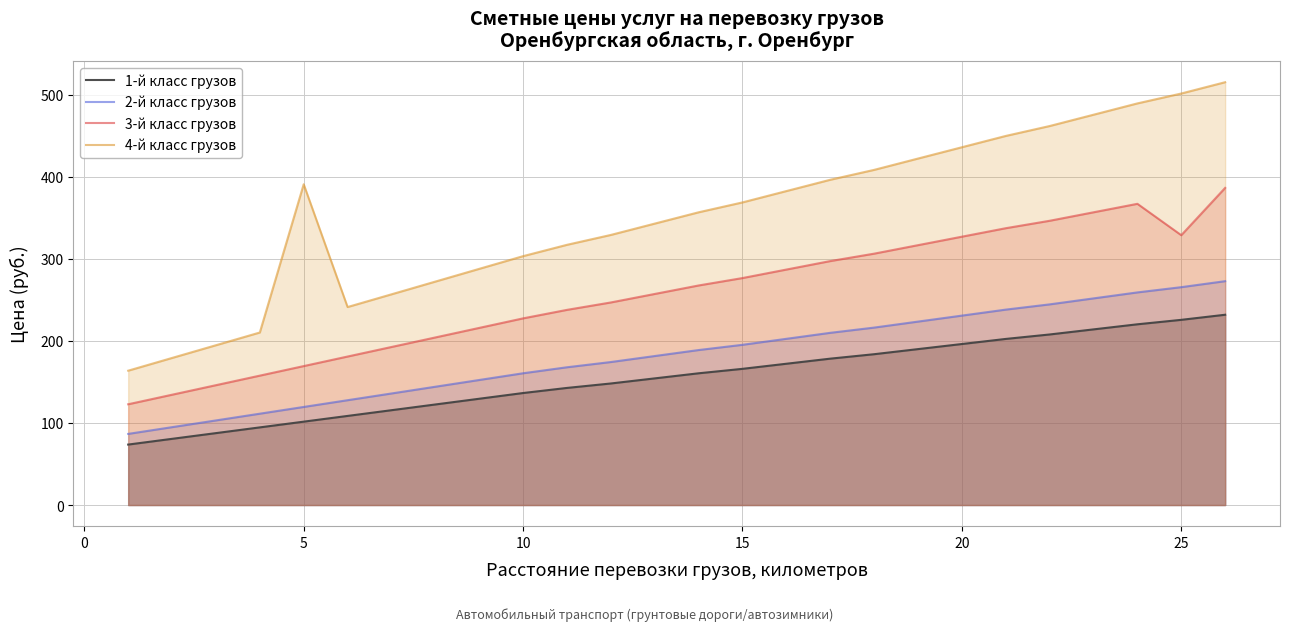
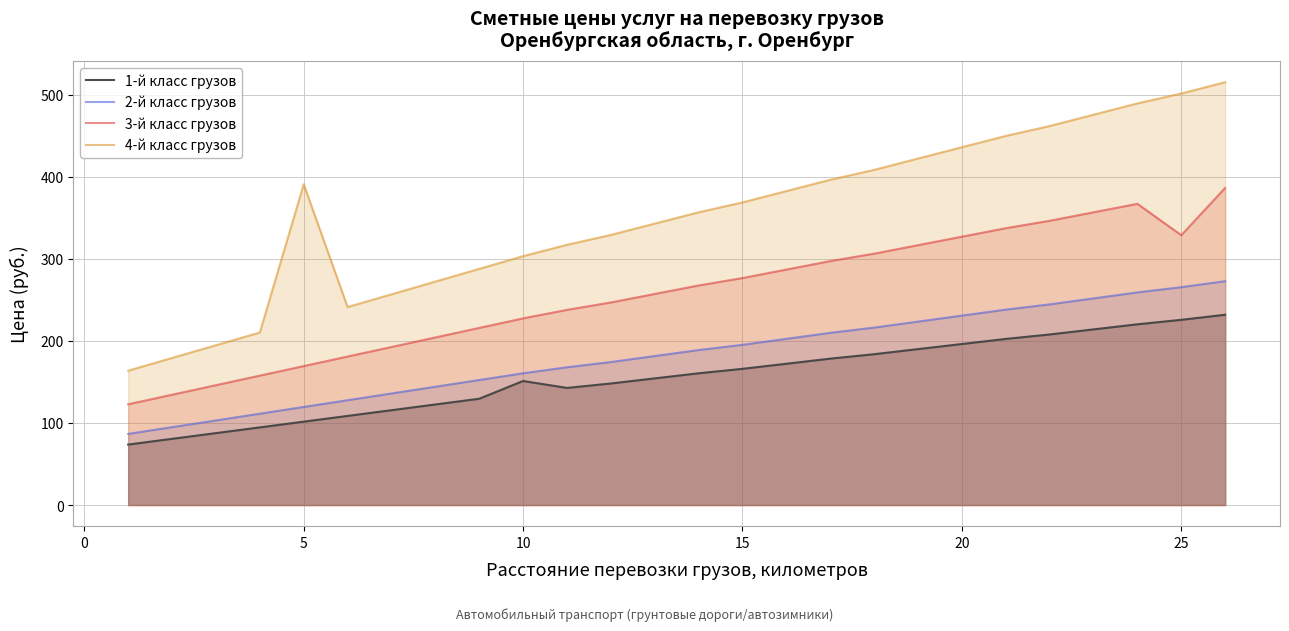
  {
    "1-й класс грузов": {
      "5": 100,
-     "10": 140,
+     "10": 150,
      "15": 170,
      "20": 200,
      "25": 230
    },
    "2-й класс грузов": {
      "5": 120,
      "10": 160,
      "15": 200,
      "20": 230,
      "25": 270
    },
    "3-й класс грузов": {
      "5": 170,
      "10": 230,
      "15": 280,
      "20": 330,
      "25": 330
    },
    "4-й класс грузов": {
      "5": 390,
      "10": 300,
      "15": 370,
      "20": 440,
      "25": 500
    }
  }
